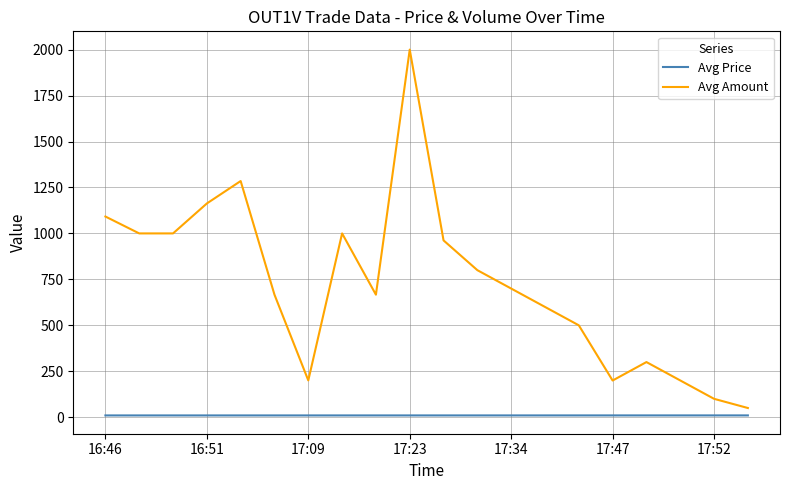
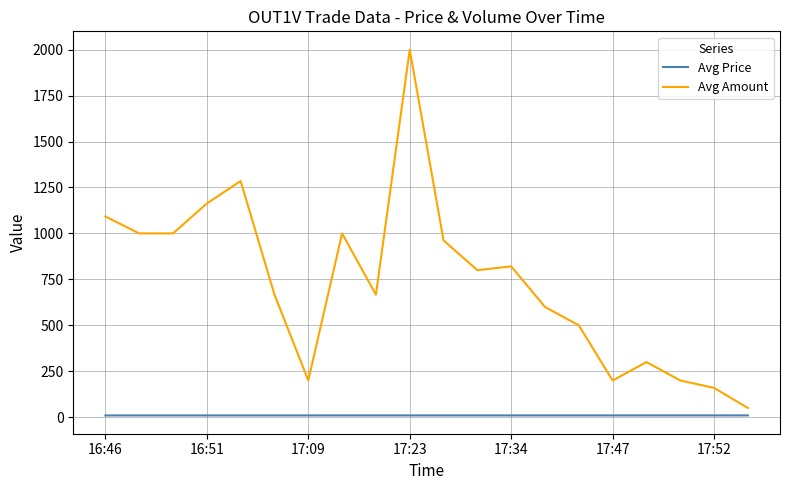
  {
    "Avg Price": {
      "16:46": 10,
      "16:51": 10,
      "17:09": 10,
      "17:23": 10,
      "17:34": 10,
      "17:47": 10,
      "17:52": 10
    },
    "Avg Amount": {
      "16:46": 1090,
      "16:51": 1160,
      "17:09": 200,
      "17:23": 2000,
-     "17:34": 700,
+     "17:34": 820,
      "17:47": 200,
-     "17:52": 100
+     "17:52": 160
    }
  }
